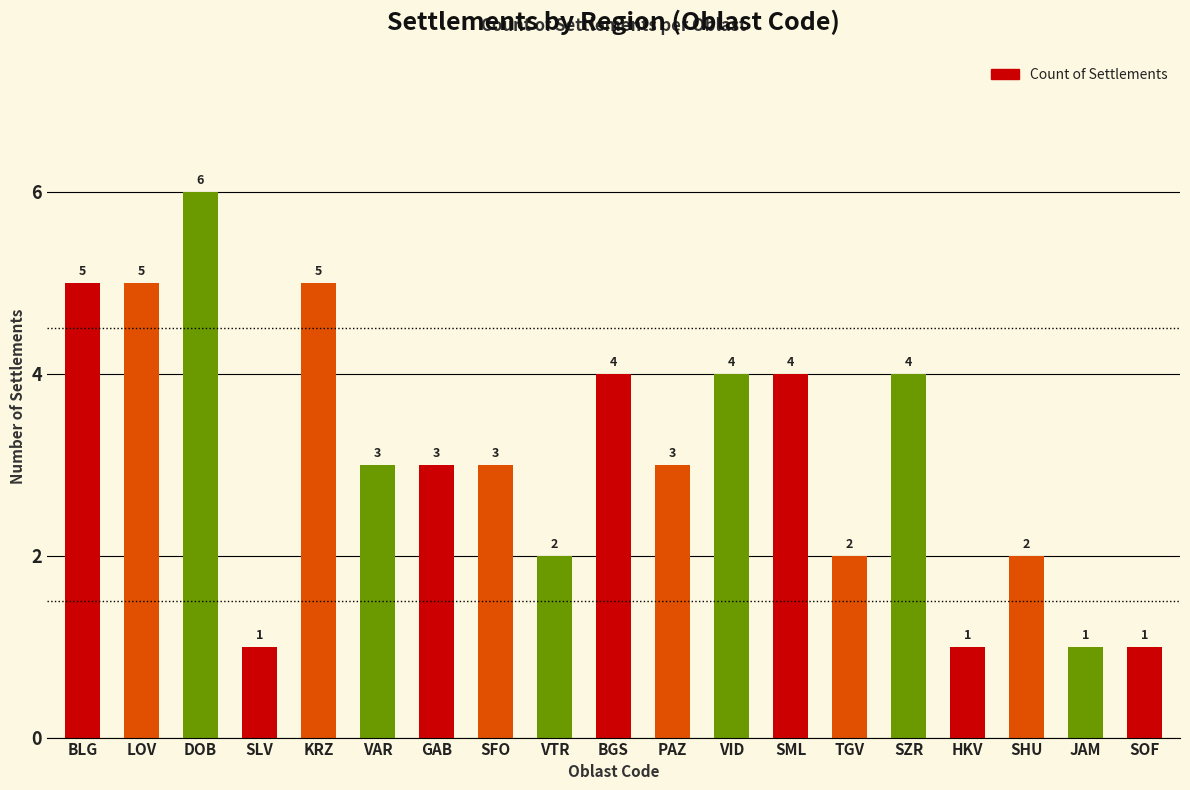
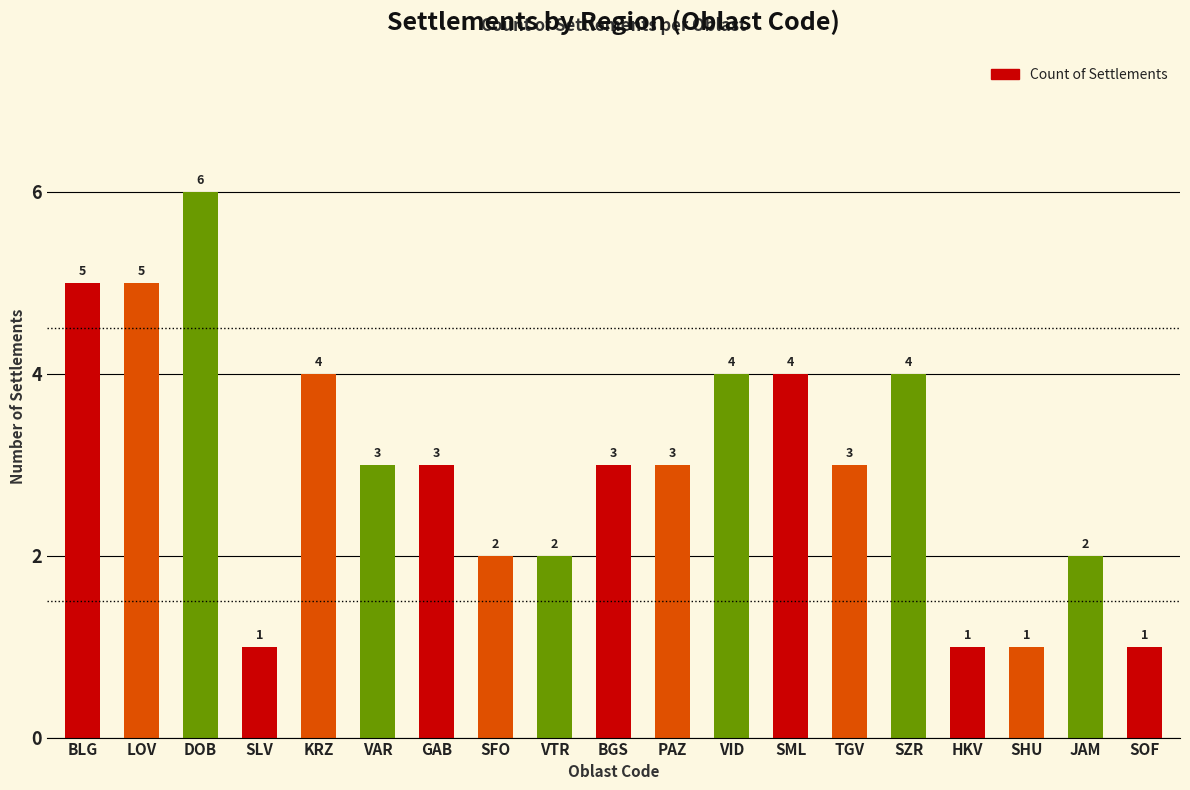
  {
    "BLG": 5,
    "LOV": 5,
    "DOB": 6,
    "SLV": 1,
-   "KRZ": 5,
+   "KRZ": 4,
    "VAR": 3,
    "GAB": 3,
-   "SFO": 3,
+   "SFO": 2,
    "VTR": 2,
-   "BGS": 4,
+   "BGS": 3,
    "PAZ": 3,
    "VID": 4,
    "SML": 4,
-   "TGV": 2,
+   "TGV": 3,
    "SZR": 4,
    "HKV": 1,
-   "SHU": 2,
-   "JAM": 1,
+   "SHU": 1,
+   "JAM": 2,
    "SOF": 1
  }
